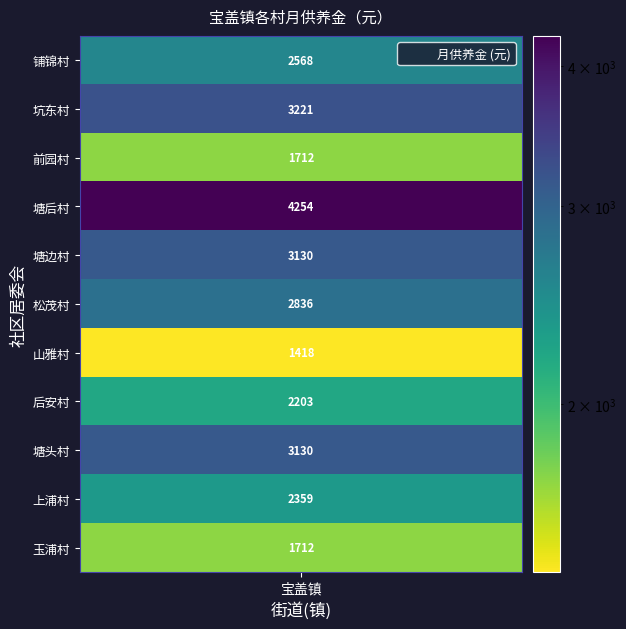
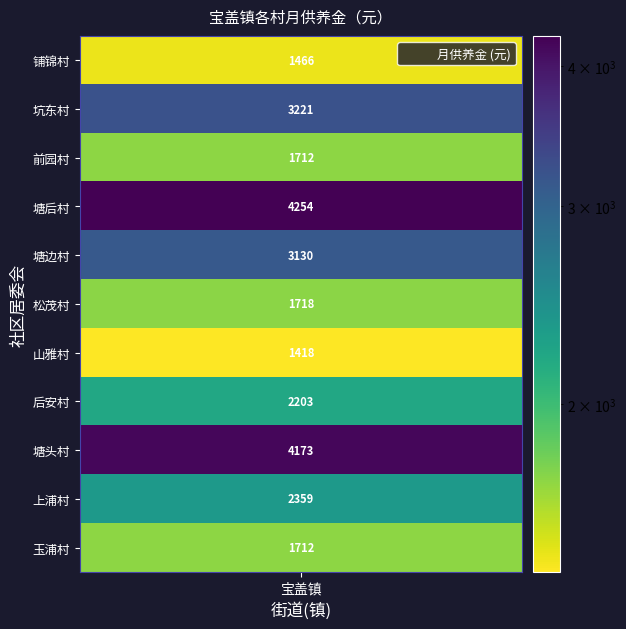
  {
    "铺锦村": {
-     "宝盖镇": 2568
+     "宝盖镇": 1466
    },
    "坑东村": {
      "宝盖镇": 3221
    },
    "前园村": {
      "宝盖镇": 1712
    },
    "塘后村": {
      "宝盖镇": 4254
    },
    "塘边村": {
      "宝盖镇": 3130
    },
    "松茂村": {
-     "宝盖镇": 2836
+     "宝盖镇": 1718
    },
    "山雅村": {
      "宝盖镇": 1418
    },
    "后安村": {
      "宝盖镇": 2203
    },
    "塘头村": {
-     "宝盖镇": 3130
+     "宝盖镇": 4173
    },
    "上浦村": {
      "宝盖镇": 2359
    },
    "玉浦村": {
      "宝盖镇": 1712
    }
  }
